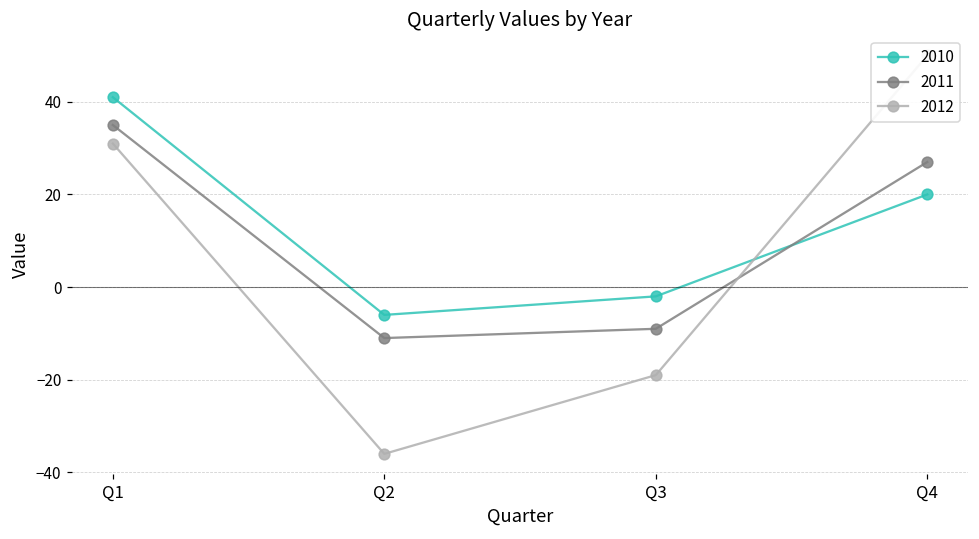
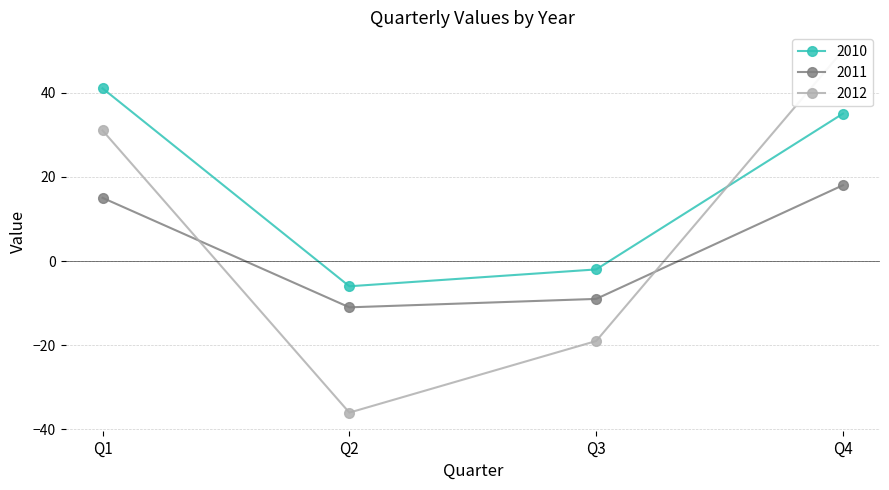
  {
    "2010": {
      "Q1": 41,
      "Q2": -6,
      "Q3": -2,
-     "Q4": 20
+     "Q4": 35
    },
    "2011": {
-     "Q1": 35,
+     "Q1": 15,
      "Q2": -11,
      "Q3": -9,
-     "Q4": 27
+     "Q4": 18
    },
    "2012": {
      "Q1": 31,
      "Q2": -36,
      "Q3": -19
    }
  }
